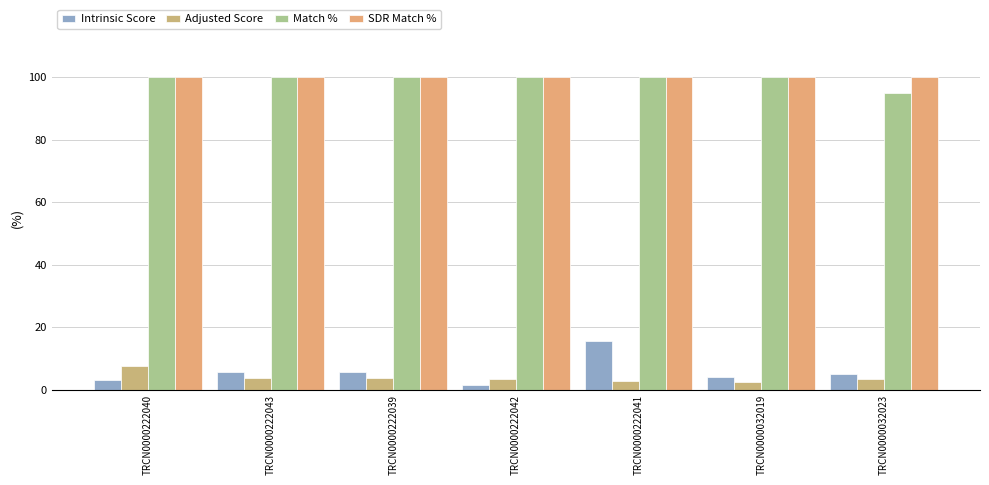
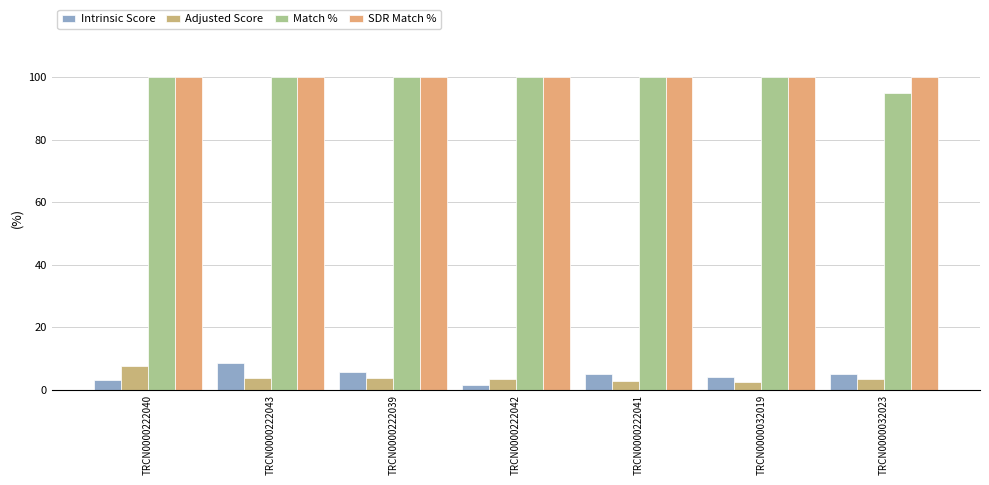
  {
    "Intrinsic Score": {
      "TRCN0000222040": 3,
-     "TRCN0000222043": 6,
+     "TRCN0000222043": 9,
      "TRCN0000222039": 6,
      "TRCN0000222042": 2,
-     "TRCN0000222041": 16,
+     "TRCN0000222041": 5,
      "TRCN0000032019": 4,
      "TRCN0000032023": 5
    }
  }
